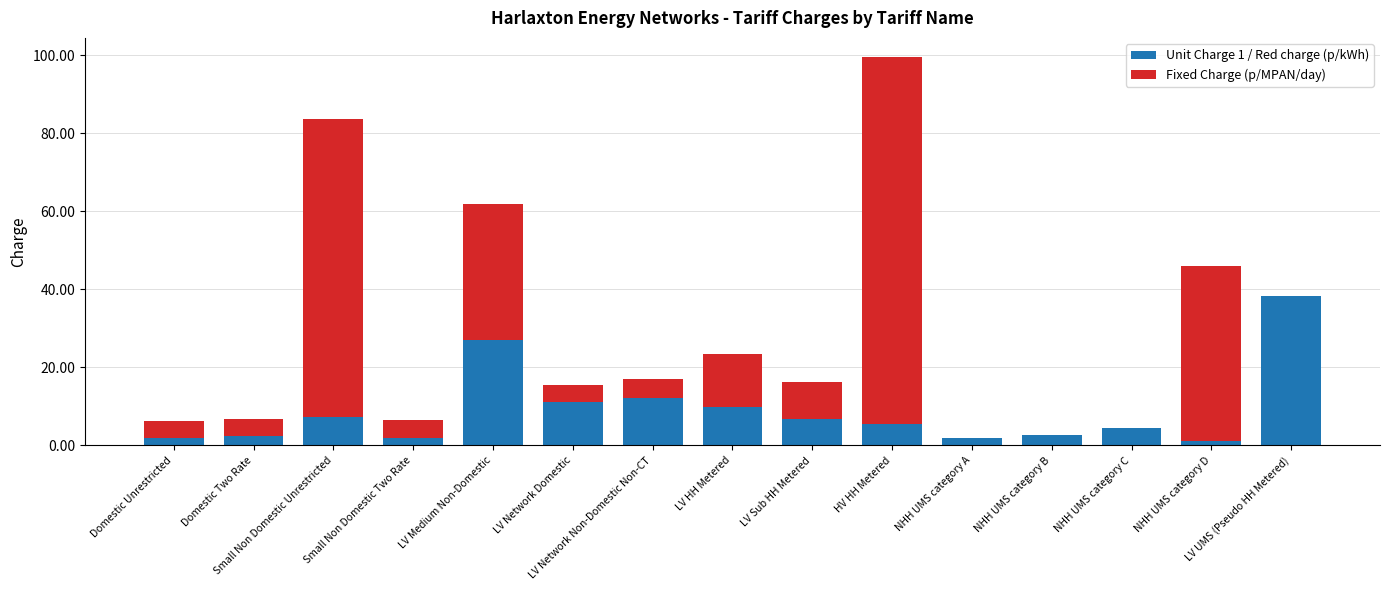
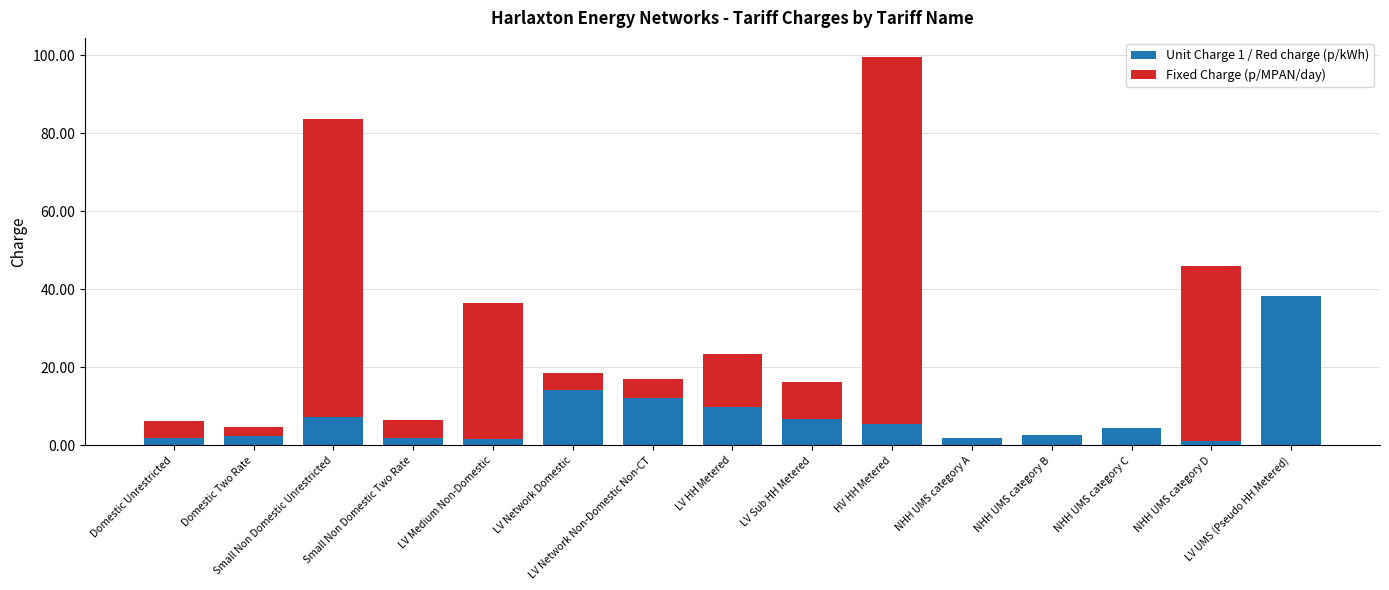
  {
    "Unit Charge 1 / Red charge (p/kWh)": {
      "Domestic Unrestricted": 2,
      "Domestic Two Rate": 2,
      "Small Non Domestic Unrestricted": 7,
      "Small Non Domestic Two Rate": 2,
-     "LV Medium Non-Domestic": 27,
-     "LV Network Domestic": 11,
+     "LV Medium Non-Domestic": 2,
+     "LV Network Domestic": 14,
      "LV Network Non-Domestic Non-CT": 12,
      "LV HH Metered": 10,
      "LV Sub HH Metered": 7,
      "HV HH Metered": 6,
      "NHH UMS category A": 2,
      "NHH UMS category B": 3,
      "NHH UMS category C": 4,
      "NHH UMS category D": 1,
      "LV UMS (Pseudo HH Metered)": 38
    },
    "Fixed Charge (p/MPAN/day)": {
      "Domestic Unrestricted": 4,
-     "Domestic Two Rate": 4,
+     "Domestic Two Rate": 2,
      "Small Non Domestic Unrestricted": 76,
      "Small Non Domestic Two Rate": 5,
      "LV Medium Non-Domestic": 35,
      "LV Network Domestic": 4,
      "LV Network Non-Domestic Non-CT": 5,
      "LV HH Metered": 14,
      "LV Sub HH Metered": 9,
      "HV HH Metered": 94,
      "NHH UMS category A": 0,
      "NHH UMS category B": 0,
      "NHH UMS category C": 0,
      "NHH UMS category D": 45,
      "LV UMS (Pseudo HH Metered)": 0
    }
  }
